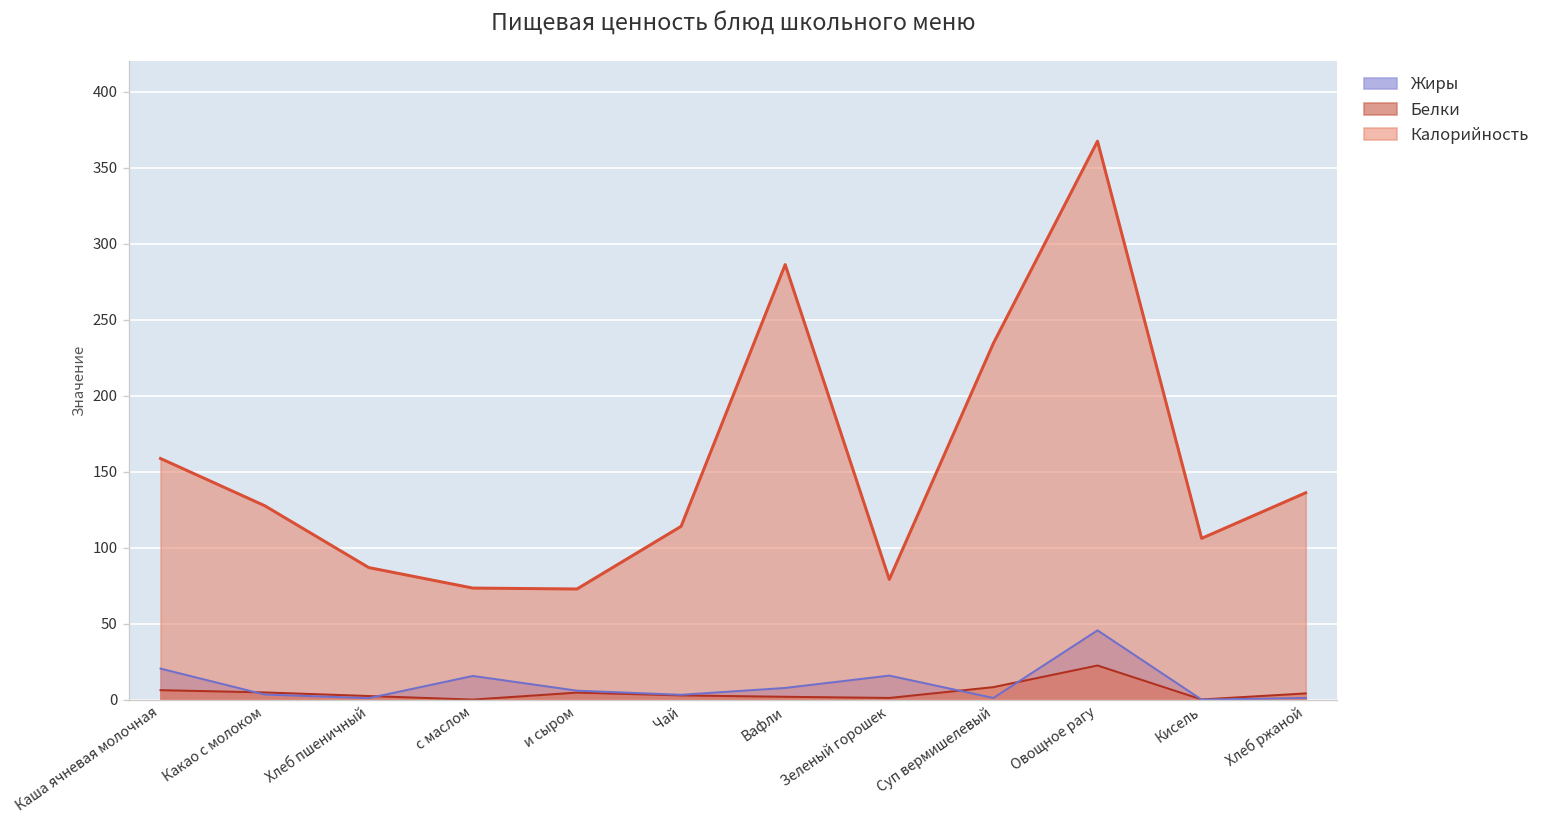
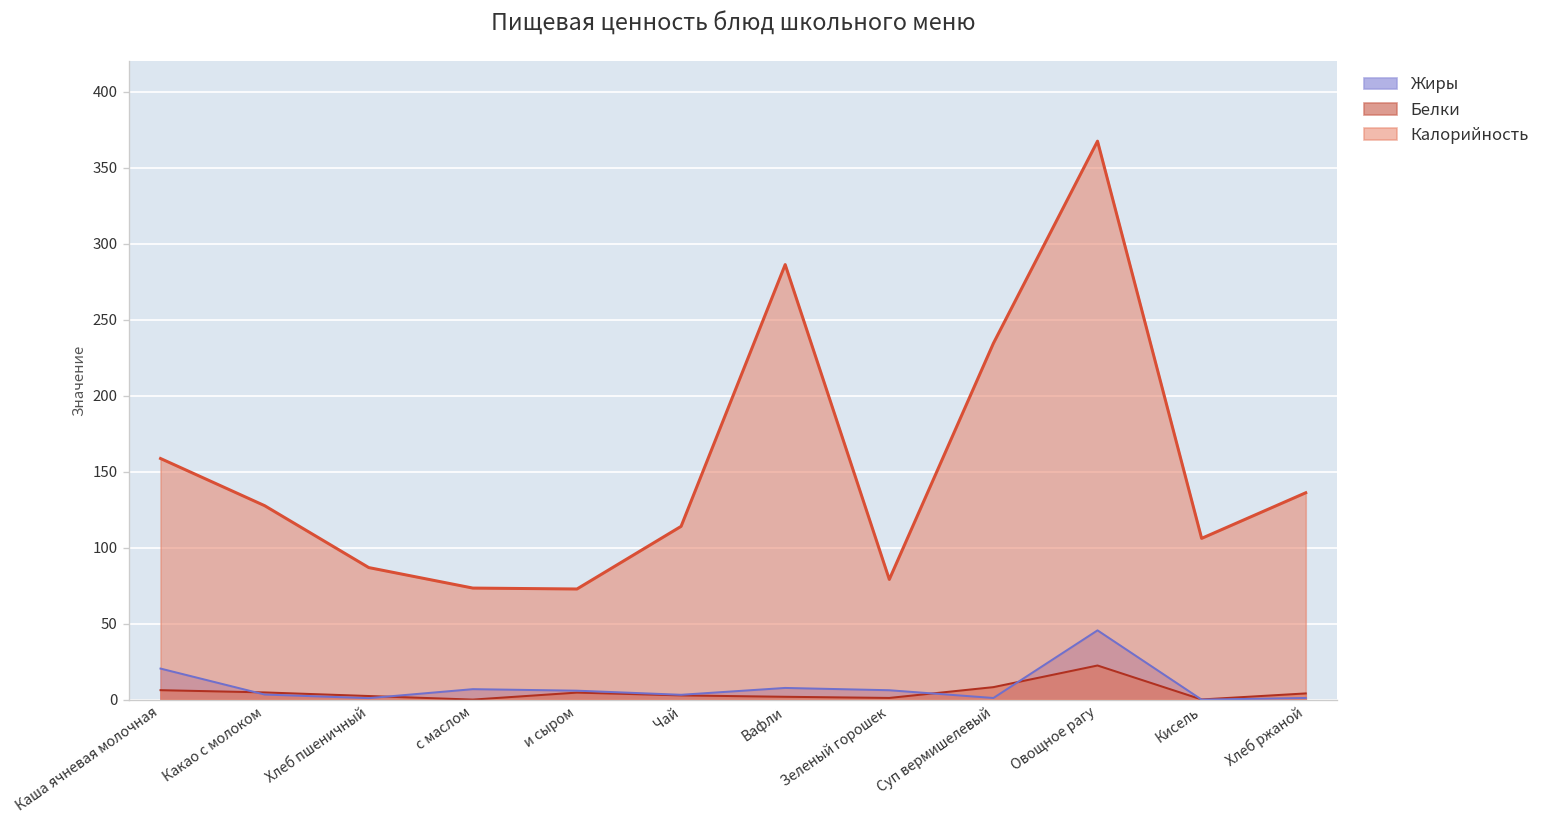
  {
    "Жиры": {
      "Каша ячневая молочная": 20,
-     "с маслом": 16,
+     "с маслом": 7,
      "Вафли": 8,
-     "Зеленый горошек": 16,
+     "Зеленый горошек": 6,
      "Суп вермишелевый": 1,
      "Овощное рагу": 46,
      "Хлеб ржаной": 1
    }
  }
